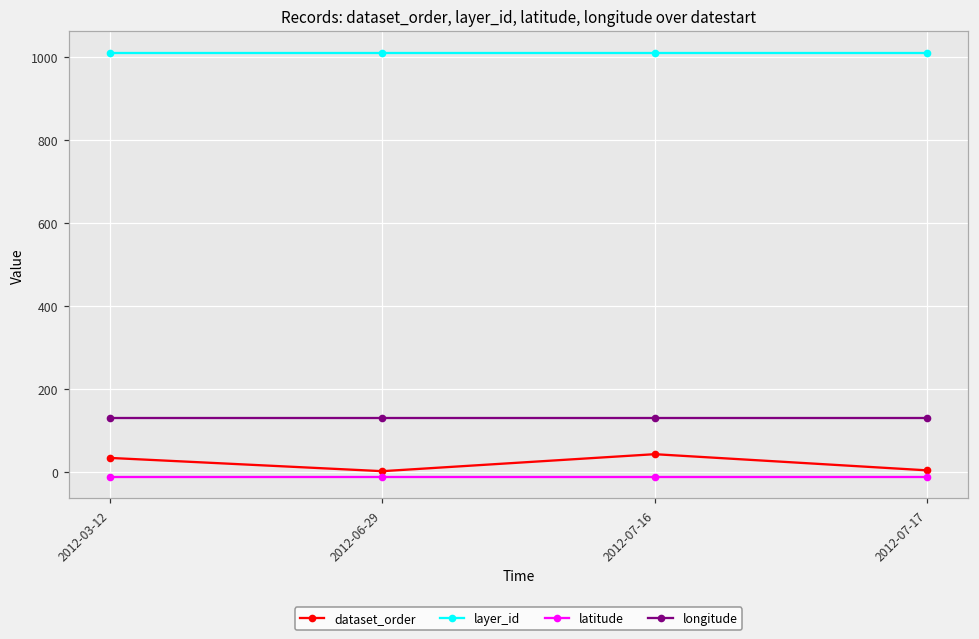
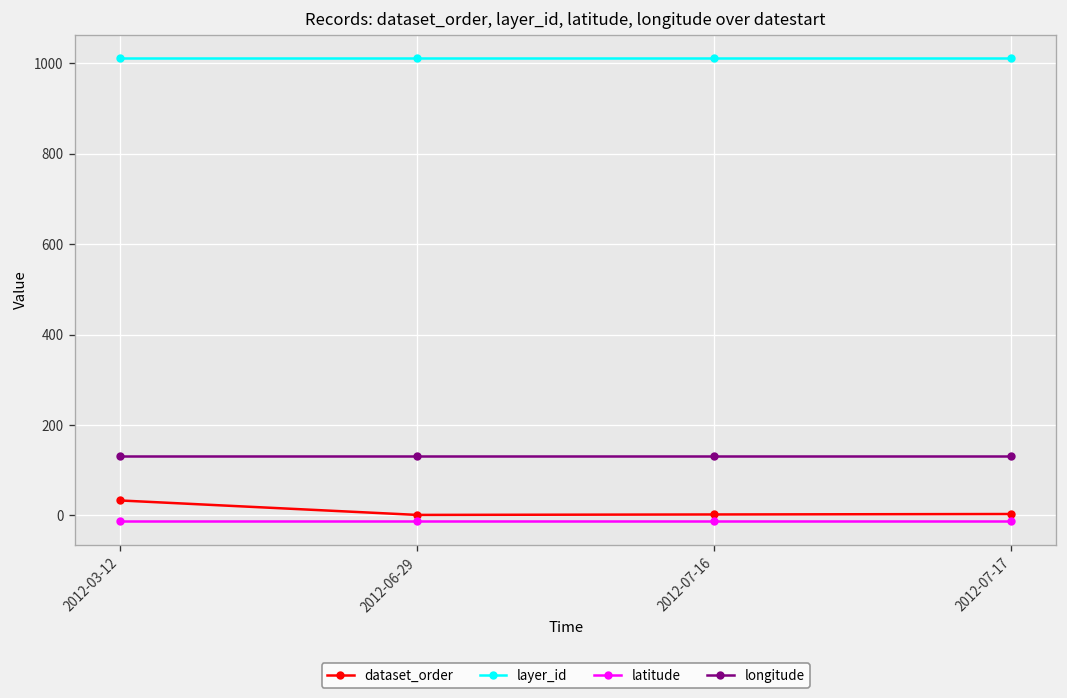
  {
    "dataset_order": {
      "2012-03-12": 30,
      "2012-06-29": 0,
-     "2012-07-16": 40,
+     "2012-07-16": 0,
      "2012-07-17": 0
    },
    "layer_id": {
      "2012-03-12": 1010,
      "2012-06-29": 1010,
      "2012-07-16": 1010,
      "2012-07-17": 1010
    },
    "latitude": {
      "2012-03-12": -10,
      "2012-06-29": -10,
      "2012-07-16": -10,
      "2012-07-17": -10
    },
    "longitude": {
      "2012-03-12": 130,
      "2012-06-29": 130,
      "2012-07-16": 130,
      "2012-07-17": 130
    }
  }
